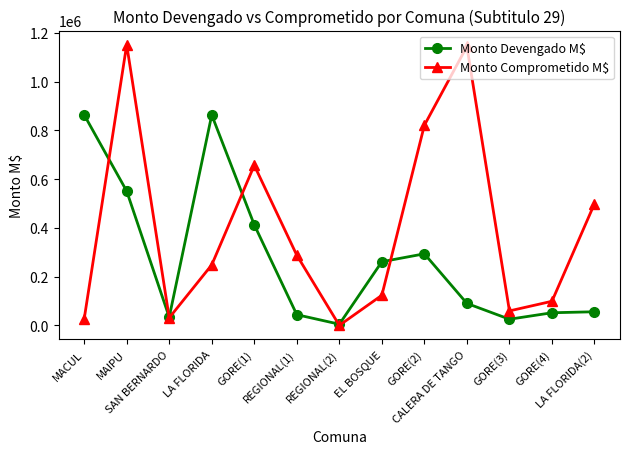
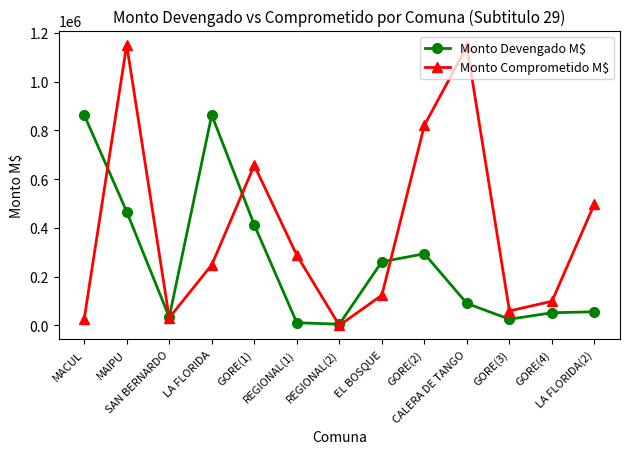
  {
    "Monto Devengado M$": {
      "MACUL": 860000,
-     "MAIPU": 550000,
+     "MAIPU": 470000,
      "LA FLORIDA": 860000,
      "GORE(1)": 410000,
-     "REGIONAL(1)": 40000,
+     "REGIONAL(1)": 10000,
      "EL BOSQUE": 260000,
      "GORE(2)": 290000,
      "CALERA DE TANGO": 90000,
      "GORE(3)": 30000,
      "GORE(4)": 50000,
      "LA FLORIDA(2)": 60000
    },
    "Monto Comprometido M$": {
      "MACUL": 30000,
      "MAIPU": 1150000,
      "LA FLORIDA": 250000,
      "GORE(1)": 660000,
      "REGIONAL(1)": 290000,
      "EL BOSQUE": 120000,
      "GORE(2)": 820000,
      "GORE(3)": 60000,
      "GORE(4)": 100000,
      "LA FLORIDA(2)": 500000
    }
  }
